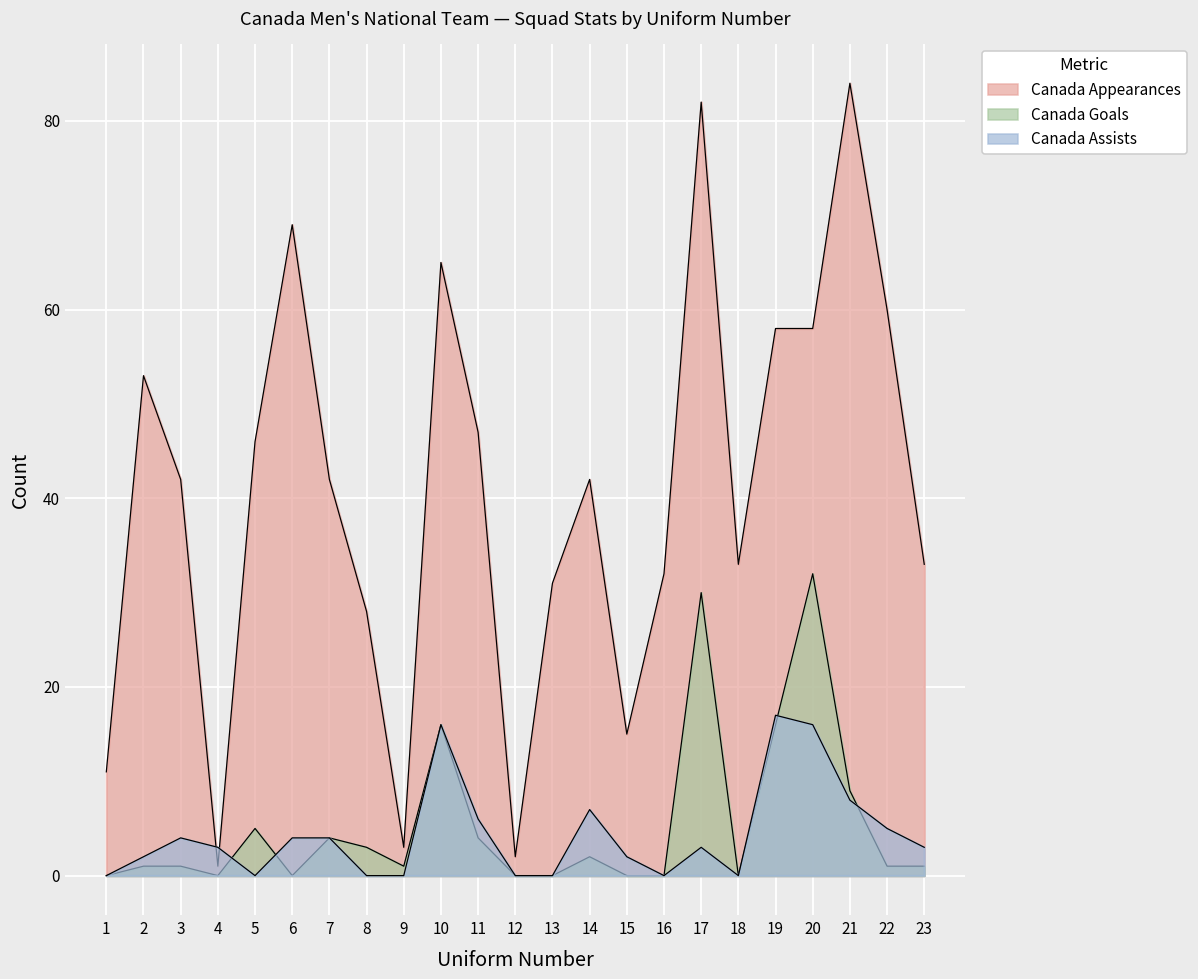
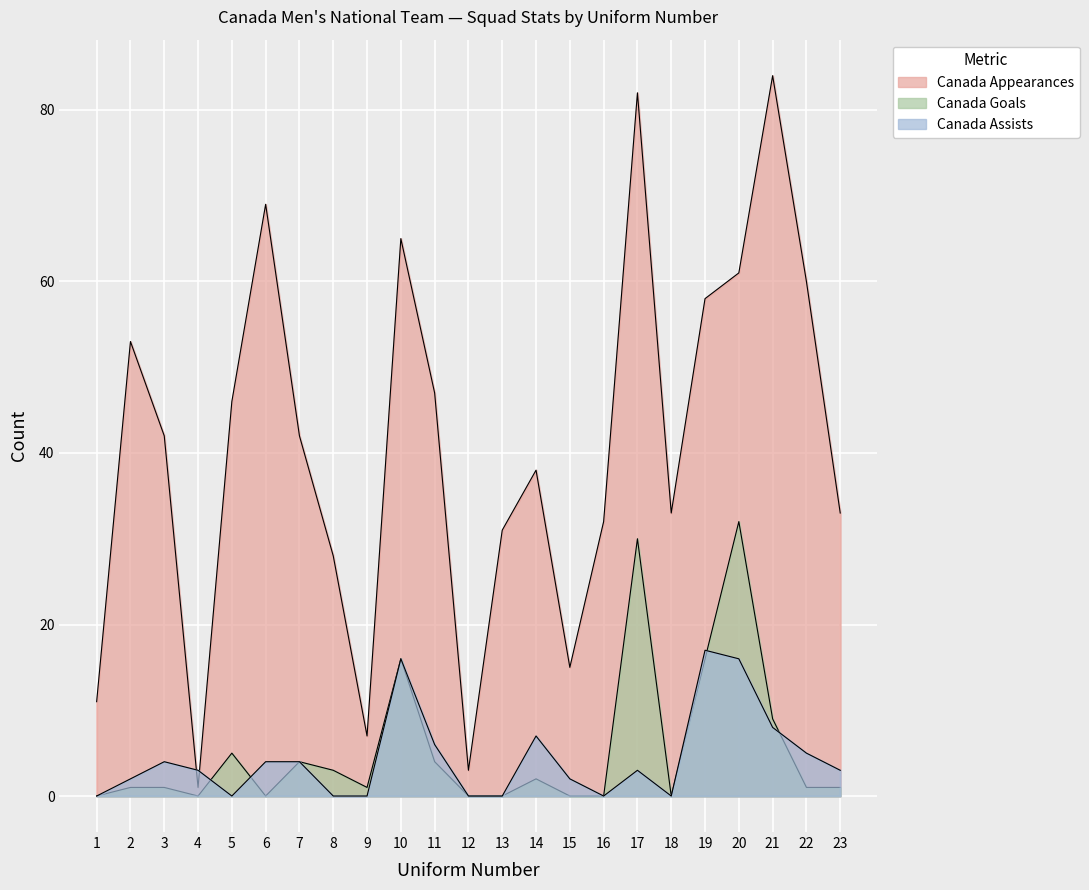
  {
    "Canada Appearances": {
      "1": 11,
      "2": 53,
      "3": 42,
      "4": 1,
      "5": 46,
      "6": 69,
      "7": 42,
      "8": 28,
-     "9": 3,
+     "9": 7,
      "10": 65,
      "11": 47,
-     "12": 2,
+     "12": 3,
      "13": 31,
-     "14": 42,
+     "14": 38,
      "15": 15,
      "16": 32,
      "17": 82,
      "18": 33,
      "19": 58,
-     "20": 58,
+     "20": 61,
      "21": 84,
      "22": 60,
      "23": 33
    }
  }
